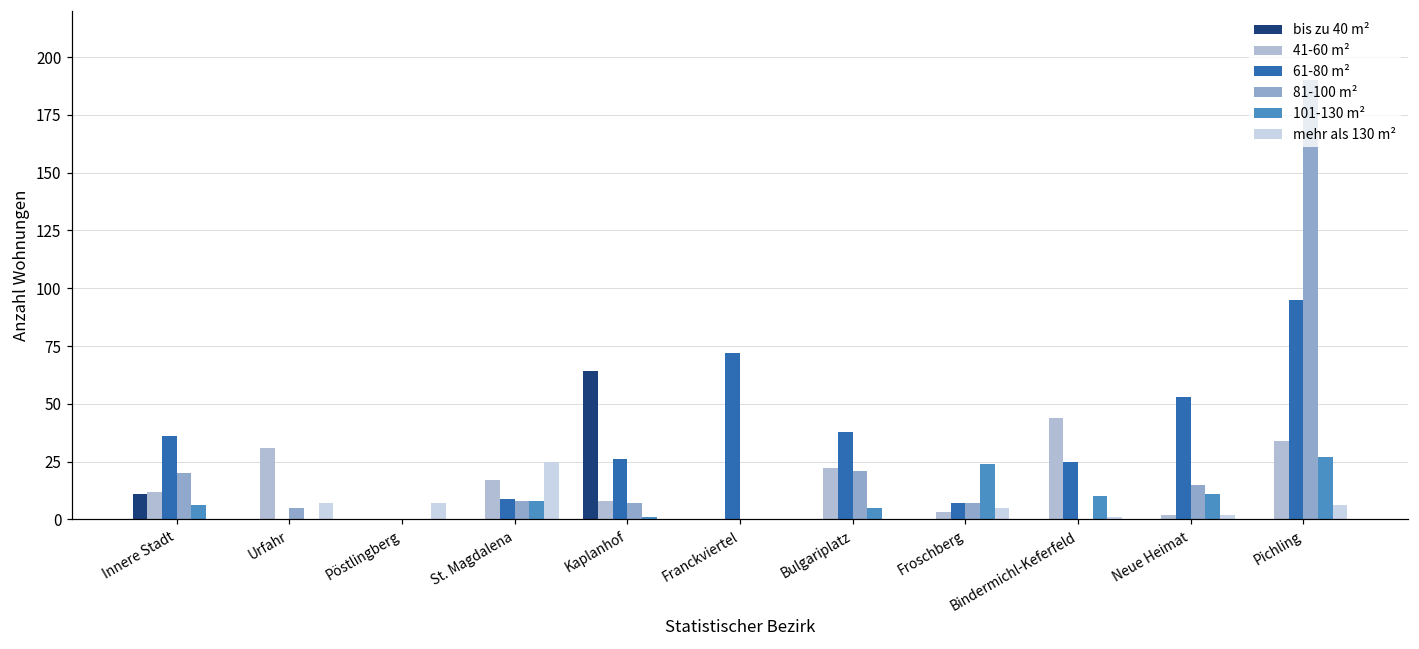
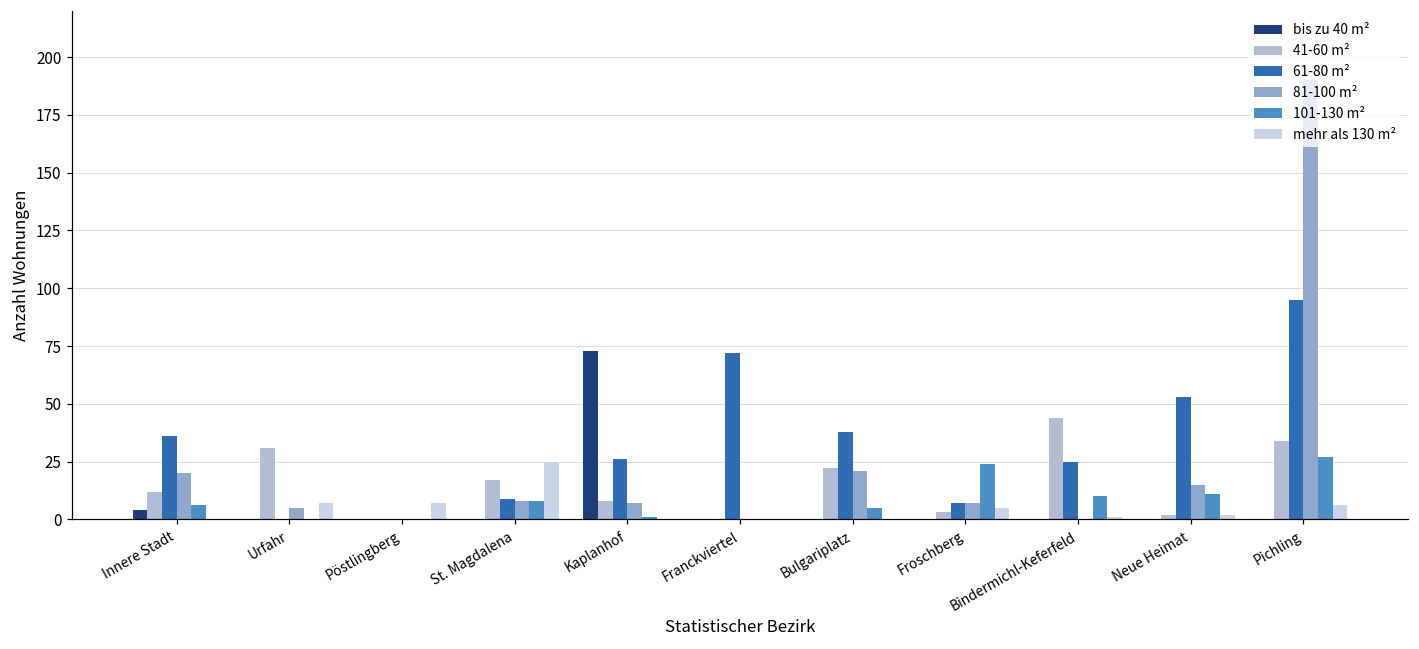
  {
    "bis zu 40 m²": {
-     "Innere Stadt": 11,
+     "Innere Stadt": 4,
      "Urfahr": 0,
      "Pöstlingberg": 0,
      "St. Magdalena": 0,
-     "Kaplanhof": 64,
+     "Kaplanhof": 73,
      "Franckviertel": 0,
      "Bulgariplatz": 0,
      "Froschberg": 0,
      "Bindermichl-Keferfeld": 0,
      "Neue Heimat": 0,
      "Pichling": 0
    }
  }
